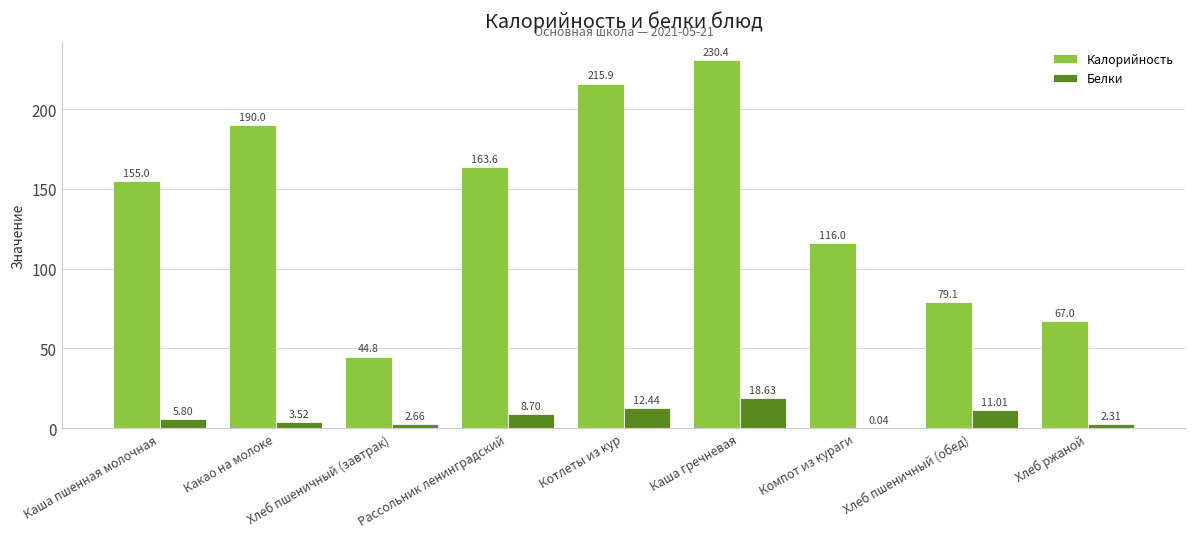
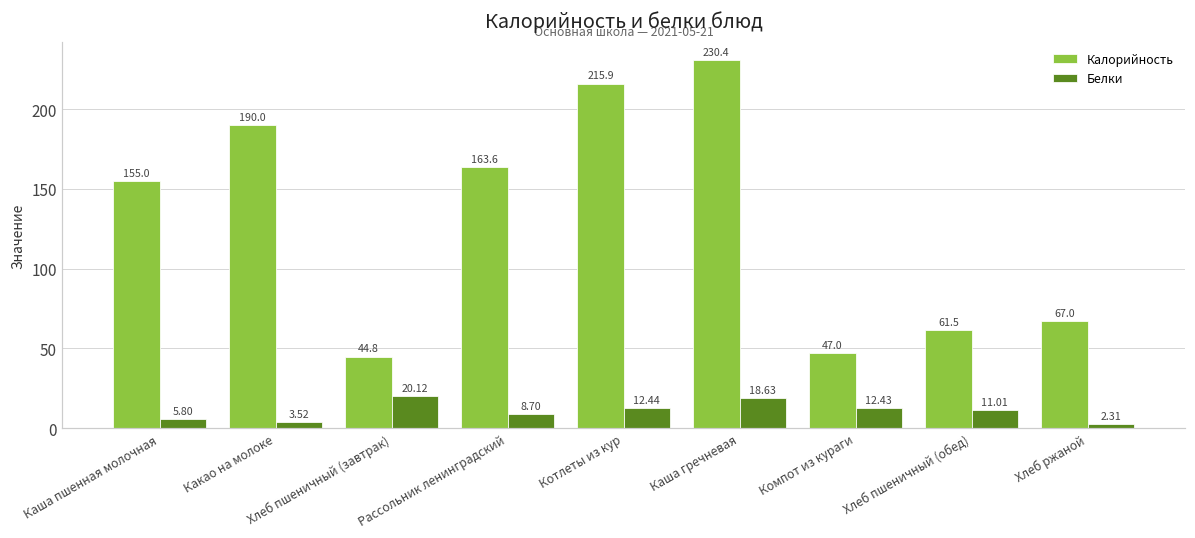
  {
    "Калорийность": {
      "Каша пшенная молочная": 155.0,
      "Какао на молоке": 190.0,
      "Хлеб пшеничный (завтрак)": 44.8,
      "Рассольник ленинградский": 163.6,
      "Котлеты из кур": 215.9,
      "Каша гречневая": 230.4,
-     "Компот из кураги": 116.0,
-     "Хлеб пшеничный (обед)": 79.1,
+     "Компот из кураги": 47.0,
+     "Хлеб пшеничный (обед)": 61.5,
      "Хлеб ржаной": 67.0
    },
    "Белки": {
      "Каша пшенная молочная": 5.80,
      "Какао на молоке": 3.52,
-     "Хлеб пшеничный (завтрак)": 2.66,
+     "Хлеб пшеничный (завтрак)": 20.12,
      "Рассольник ленинградский": 8.70,
      "Котлеты из кур": 12.44,
      "Каша гречневая": 18.63,
-     "Компот из кураги": 0.04,
+     "Компот из кураги": 12.43,
      "Хлеб пшеничный (обед)": 11.01,
      "Хлеб ржаной": 2.31
    }
  }
